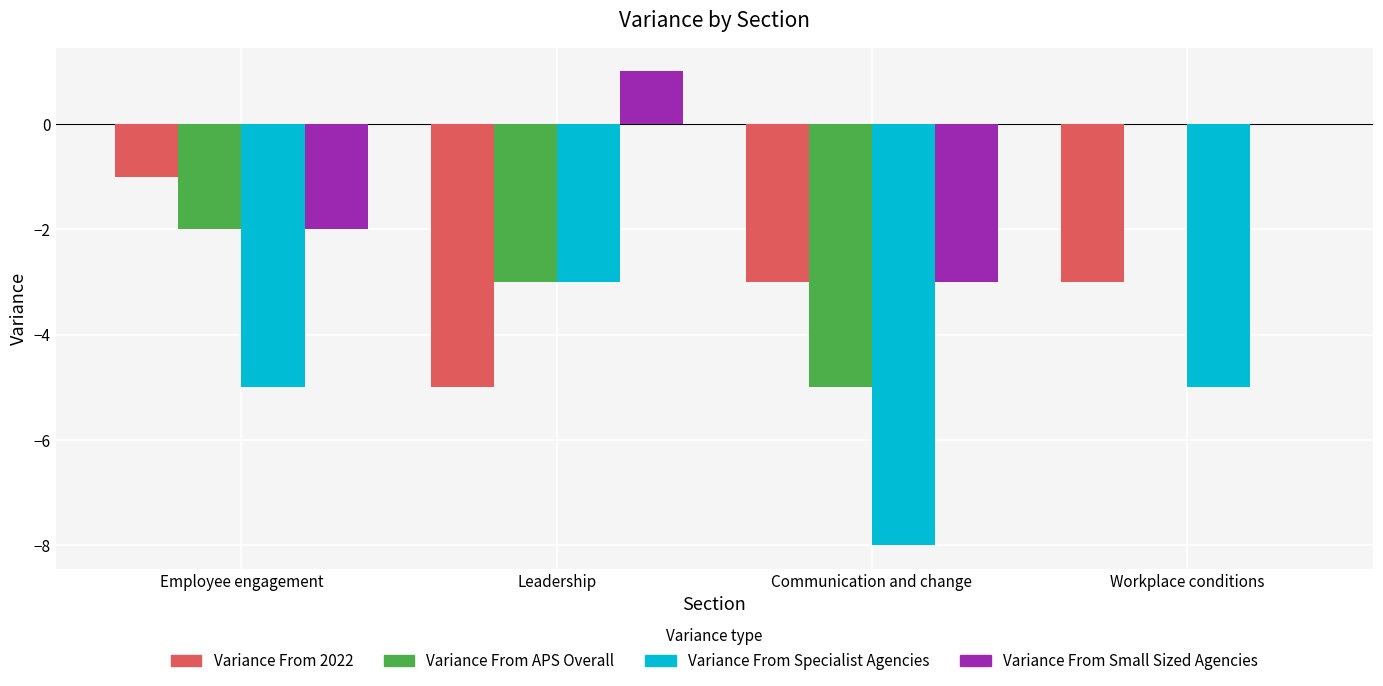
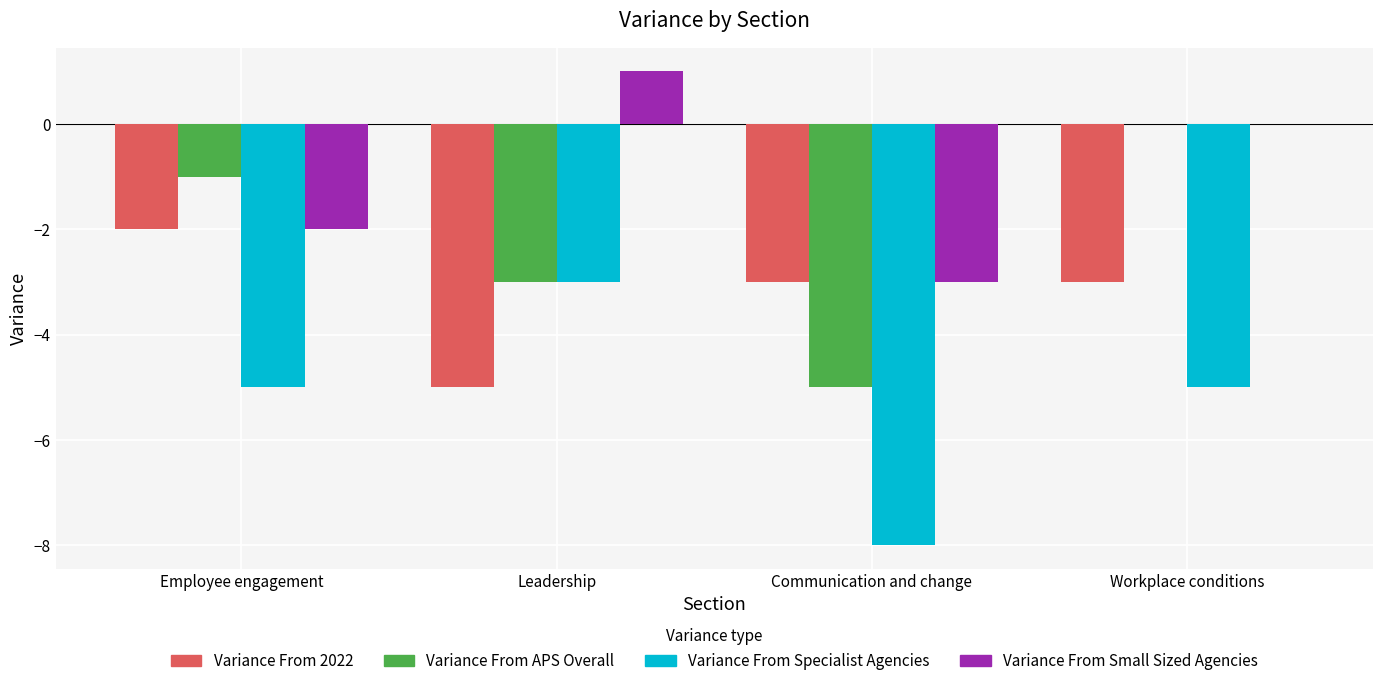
  {
    "Variance From 2022": {
-     "Employee engagement": -1,
+     "Employee engagement": -2,
      "Leadership": -5,
      "Communication and change": -3,
      "Workplace conditions": -3
    },
    "Variance From APS Overall": {
-     "Employee engagement": -2,
+     "Employee engagement": -1,
      "Leadership": -3,
      "Communication and change": -5,
      "Workplace conditions": 0
    },
    "Variance From Specialist Agencies": {
      "Employee engagement": -5,
      "Leadership": -3,
      "Communication and change": -8,
      "Workplace conditions": -5
    },
    "Variance From Small Sized Agencies": {
      "Employee engagement": -2,
      "Leadership": 1,
      "Communication and change": -3,
      "Workplace conditions": 0
    }
  }
